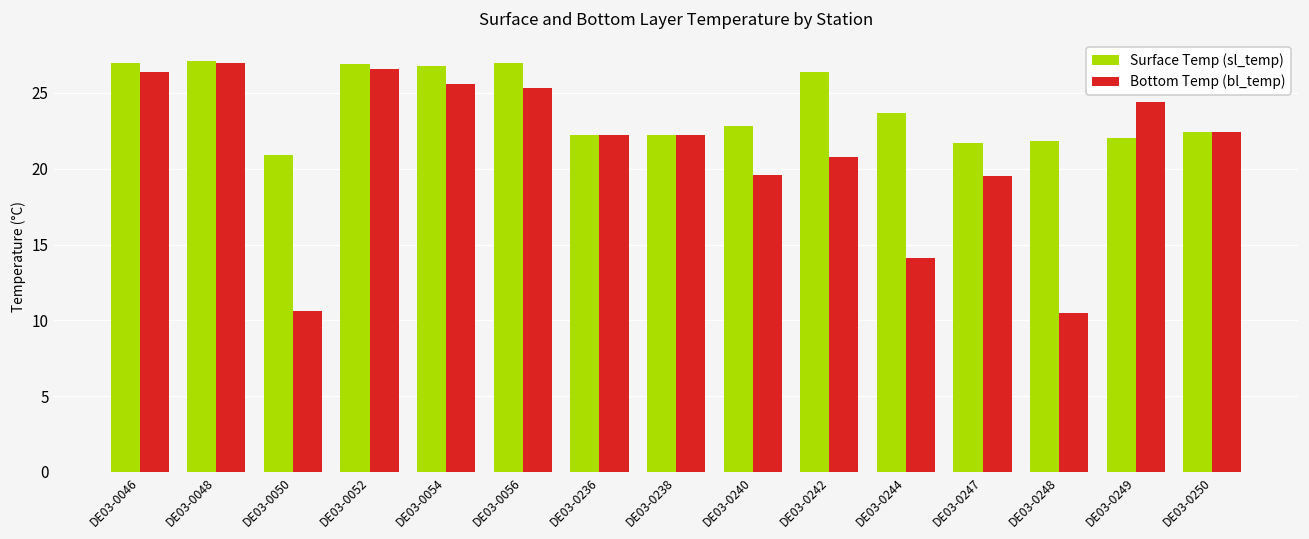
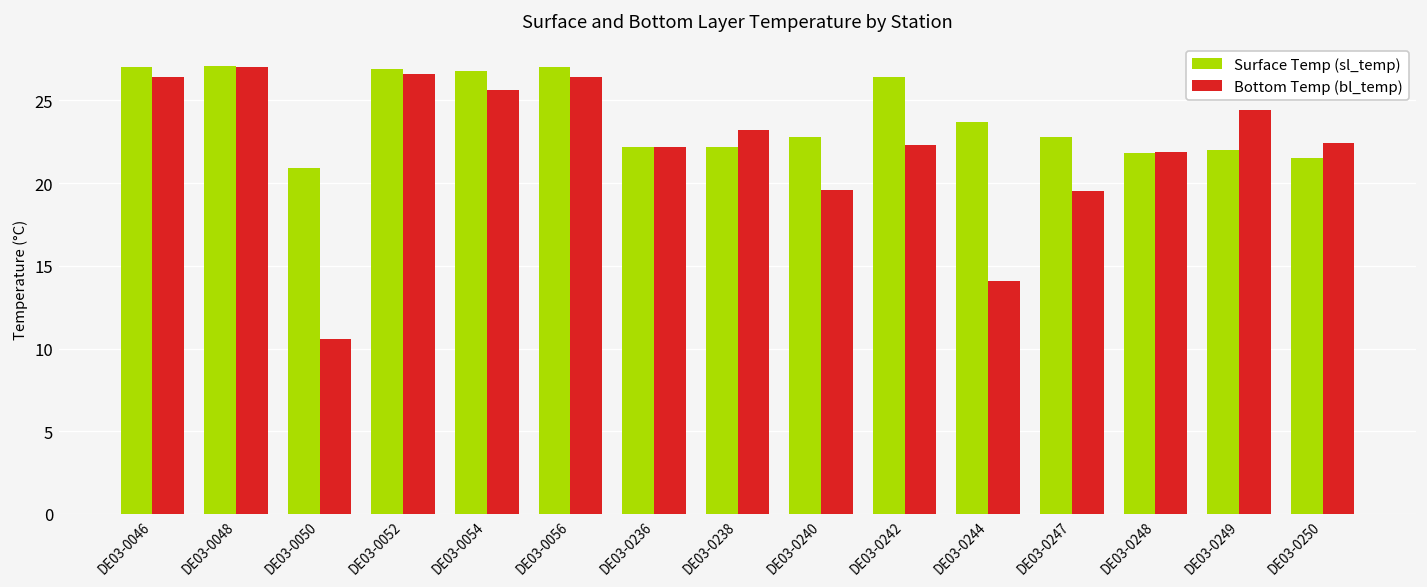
  {
    "Surface Temp (sl_temp)": {
      "DE03-0046": 27.0,
      "DE03-0048": 27.1,
      "DE03-0050": 20.9,
      "DE03-0052": 26.9,
      "DE03-0054": 26.8,
      "DE03-0056": 27.0,
      "DE03-0236": 22.2,
      "DE03-0238": 22.2,
      "DE03-0240": 22.8,
      "DE03-0242": 26.4,
      "DE03-0244": 23.7,
-     "DE03-0247": 21.7,
+     "DE03-0247": 22.8,
      "DE03-0248": 21.8,
      "DE03-0249": 22.0,
-     "DE03-0250": 22.4
+     "DE03-0250": 21.5
    },
    "Bottom Temp (bl_temp)": {
      "DE03-0046": 26.4,
      "DE03-0048": 27.0,
      "DE03-0050": 10.6,
      "DE03-0052": 26.6,
      "DE03-0054": 25.6,
-     "DE03-0056": 25.3,
+     "DE03-0056": 26.4,
      "DE03-0236": 22.2,
-     "DE03-0238": 22.2,
+     "DE03-0238": 23.2,
      "DE03-0240": 19.6,
-     "DE03-0242": 20.8,
+     "DE03-0242": 22.3,
      "DE03-0244": 14.1,
      "DE03-0247": 19.5,
-     "DE03-0248": 10.5,
+     "DE03-0248": 21.9,
      "DE03-0249": 24.4,
      "DE03-0250": 22.4
    }
  }
